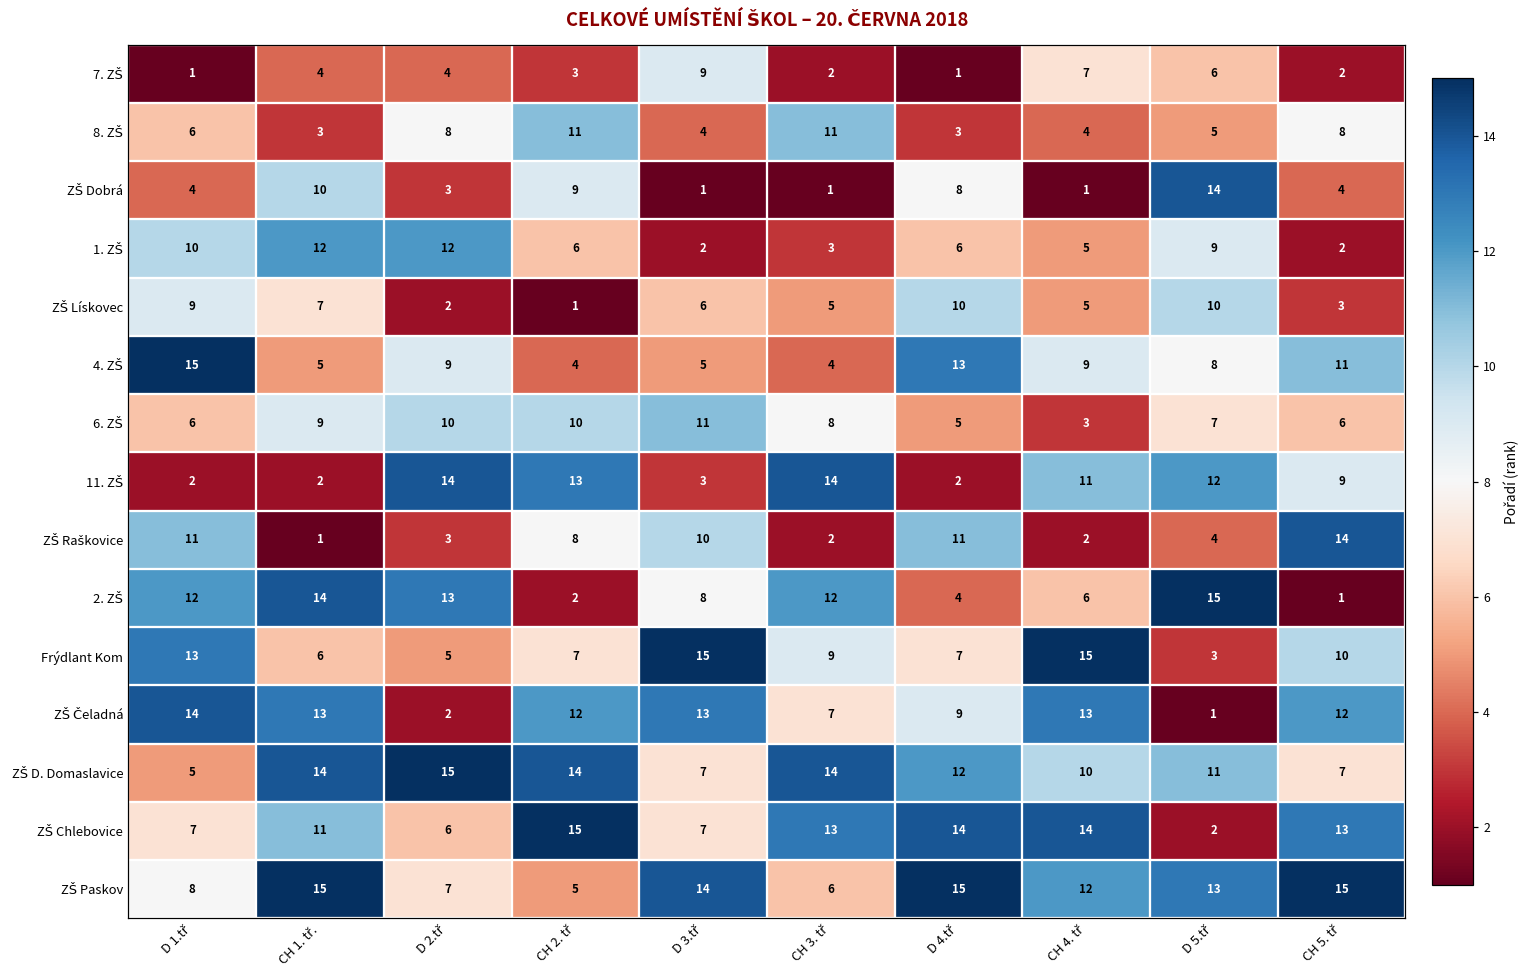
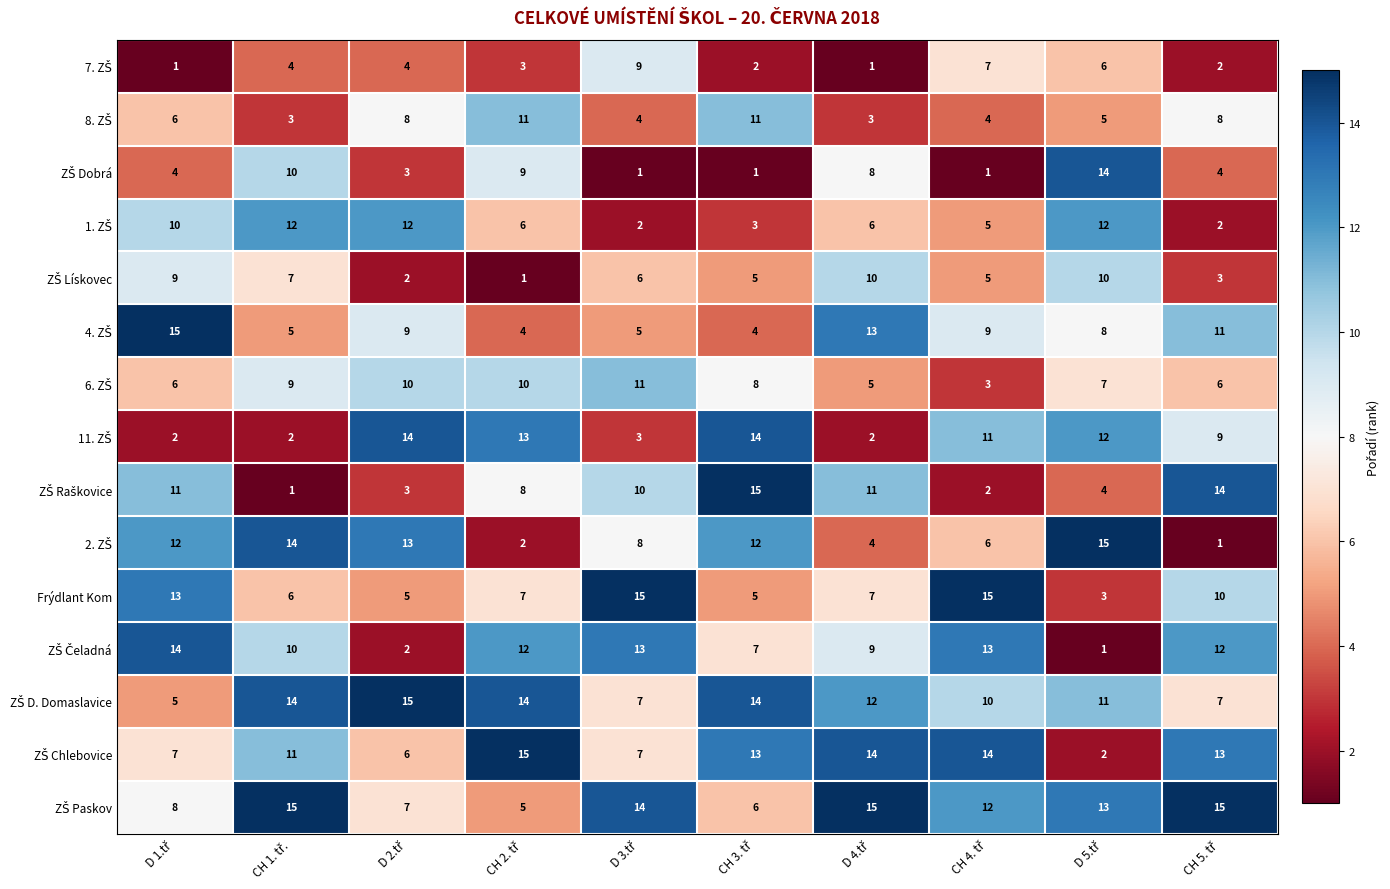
  {
    "7. ZŠ": {
      "D 1.tř": 1,
      "CH 1. tř.": 4,
      "D 2.tř": 4,
      "CH 2. tř": 3,
      "D 3.tř": 9,
      "CH 3. tř": 2,
      "D 4.tř": 1,
      "CH 4. tř": 7,
      "D 5.tř": 6,
      "CH 5. tř": 2
    },
    "8. ZŠ": {
      "D 1.tř": 6,
      "CH 1. tř.": 3,
      "D 2.tř": 8,
      "CH 2. tř": 11,
      "D 3.tř": 4,
      "CH 3. tř": 11,
      "D 4.tř": 3,
      "CH 4. tř": 4,
      "D 5.tř": 5,
      "CH 5. tř": 8
    },
    "ZŠ Dobrá": {
      "D 1.tř": 4,
      "CH 1. tř.": 10,
      "D 2.tř": 3,
      "CH 2. tř": 9,
      "D 3.tř": 1,
      "CH 3. tř": 1,
      "D 4.tř": 8,
      "CH 4. tř": 1,
      "D 5.tř": 14,
      "CH 5. tř": 4
    },
    "1. ZŠ": {
      "D 1.tř": 10,
      "CH 1. tř.": 12,
      "D 2.tř": 12,
      "CH 2. tř": 6,
      "D 3.tř": 2,
      "CH 3. tř": 3,
      "D 4.tř": 6,
      "CH 4. tř": 5,
-     "D 5.tř": 9,
+     "D 5.tř": 12,
      "CH 5. tř": 2
    },
    "ZŠ Lískovec": {
      "D 1.tř": 9,
      "CH 1. tř.": 7,
      "D 2.tř": 2,
      "CH 2. tř": 1,
      "D 3.tř": 6,
      "CH 3. tř": 5,
      "D 4.tř": 10,
      "CH 4. tř": 5,
      "D 5.tř": 10,
      "CH 5. tř": 3
    },
    "4. ZŠ": {
      "D 1.tř": 15,
      "CH 1. tř.": 5,
      "D 2.tř": 9,
      "CH 2. tř": 4,
      "D 3.tř": 5,
      "CH 3. tř": 4,
      "D 4.tř": 13,
      "CH 4. tř": 9,
      "D 5.tř": 8,
      "CH 5. tř": 11
    },
    "6. ZŠ": {
      "D 1.tř": 6,
      "CH 1. tř.": 9,
      "D 2.tř": 10,
      "CH 2. tř": 10,
      "D 3.tř": 11,
      "CH 3. tř": 8,
      "D 4.tř": 5,
      "CH 4. tř": 3,
      "D 5.tř": 7,
      "CH 5. tř": 6
    },
    "11. ZŠ": {
      "D 1.tř": 2,
      "CH 1. tř.": 2,
      "D 2.tř": 14,
      "CH 2. tř": 13,
      "D 3.tř": 3,
      "CH 3. tř": 14,
      "D 4.tř": 2,
      "CH 4. tř": 11,
      "D 5.tř": 12,
      "CH 5. tř": 9
    },
    "ZŠ Raškovice": {
      "D 1.tř": 11,
      "CH 1. tř.": 1,
      "D 2.tř": 3,
      "CH 2. tř": 8,
      "D 3.tř": 10,
-     "CH 3. tř": 2,
+     "CH 3. tř": 15,
      "D 4.tř": 11,
      "CH 4. tř": 2,
      "D 5.tř": 4,
      "CH 5. tř": 14
    },
    "2. ZŠ": {
      "D 1.tř": 12,
      "CH 1. tř.": 14,
      "D 2.tř": 13,
      "CH 2. tř": 2,
      "D 3.tř": 8,
      "CH 3. tř": 12,
      "D 4.tř": 4,
      "CH 4. tř": 6,
      "D 5.tř": 15,
      "CH 5. tř": 1
    },
    "Frýdlant Kom": {
      "D 1.tř": 13,
      "CH 1. tř.": 6,
      "D 2.tř": 5,
      "CH 2. tř": 7,
      "D 3.tř": 15,
-     "CH 3. tř": 9,
+     "CH 3. tř": 5,
      "D 4.tř": 7,
      "CH 4. tř": 15,
      "D 5.tř": 3,
      "CH 5. tř": 10
    },
    "ZŠ Čeladná": {
      "D 1.tř": 14,
-     "CH 1. tř.": 13,
+     "CH 1. tř.": 10,
      "D 2.tř": 2,
      "CH 2. tř": 12,
      "D 3.tř": 13,
      "CH 3. tř": 7,
      "D 4.tř": 9,
      "CH 4. tř": 13,
      "D 5.tř": 1,
      "CH 5. tř": 12
    },
    "ZŠ D. Domaslavice": {
      "D 1.tř": 5,
      "CH 1. tř.": 14,
      "D 2.tř": 15,
      "CH 2. tř": 14,
      "D 3.tř": 7,
      "CH 3. tř": 14,
      "D 4.tř": 12,
      "CH 4. tř": 10,
      "D 5.tř": 11,
      "CH 5. tř": 7
    },
    "ZŠ Chlebovice": {
      "D 1.tř": 7,
      "CH 1. tř.": 11,
      "D 2.tř": 6,
      "CH 2. tř": 15,
      "D 3.tř": 7,
      "CH 3. tř": 13,
      "D 4.tř": 14,
      "CH 4. tř": 14,
      "D 5.tř": 2,
      "CH 5. tř": 13
    },
    "ZŠ Paskov": {
      "D 1.tř": 8,
      "CH 1. tř.": 15,
      "D 2.tř": 7,
      "CH 2. tř": 5,
      "D 3.tř": 14,
      "CH 3. tř": 6,
      "D 4.tř": 15,
      "CH 4. tř": 12,
      "D 5.tř": 13,
      "CH 5. tř": 15
    }
  }
